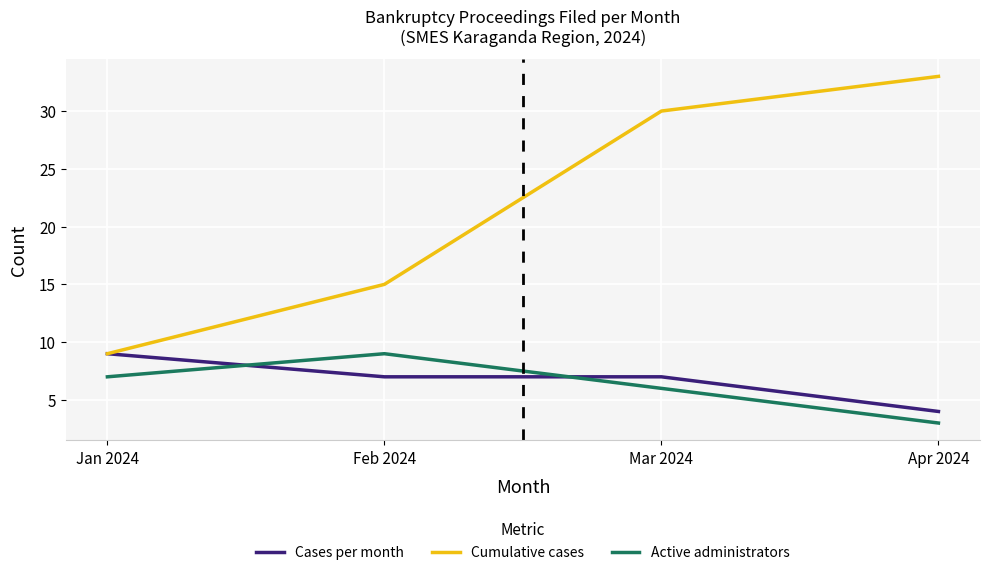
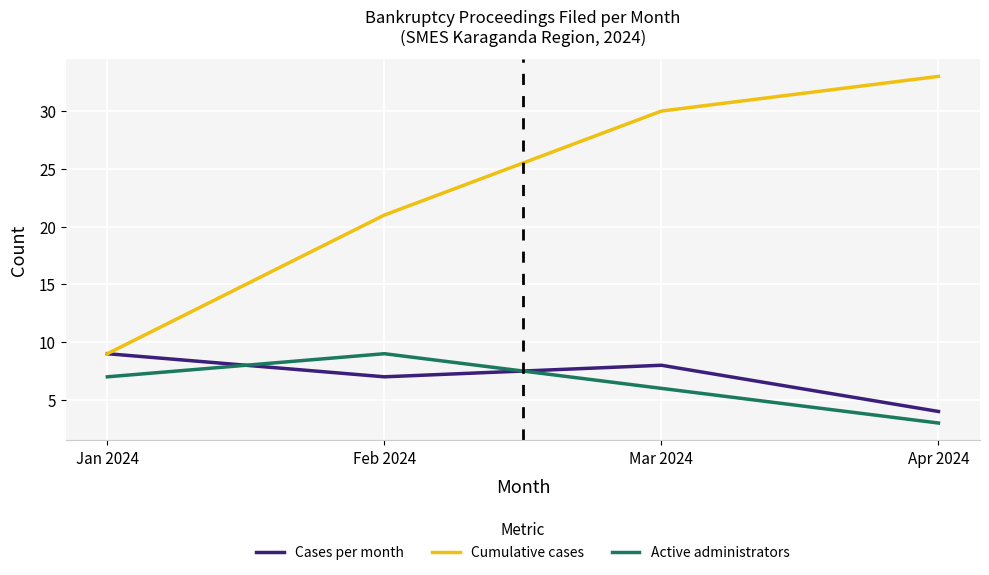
  {
    "Cases per month": {
      "Feb 2024": 7,
-     "Mar 2024": 7,
+     "Mar 2024": 8,
      "Apr 2024": 4
    },
    "Cumulative cases": {
-     "Feb 2024": 15,
+     "Feb 2024": 21,
      "Mar 2024": 30,
      "Apr 2024": 33
    },
    "Active administrators": {
      "Jan 2024": 7,
      "Feb 2024": 9,
      "Mar 2024": 6,
      "Apr 2024": 3
    }
  }
